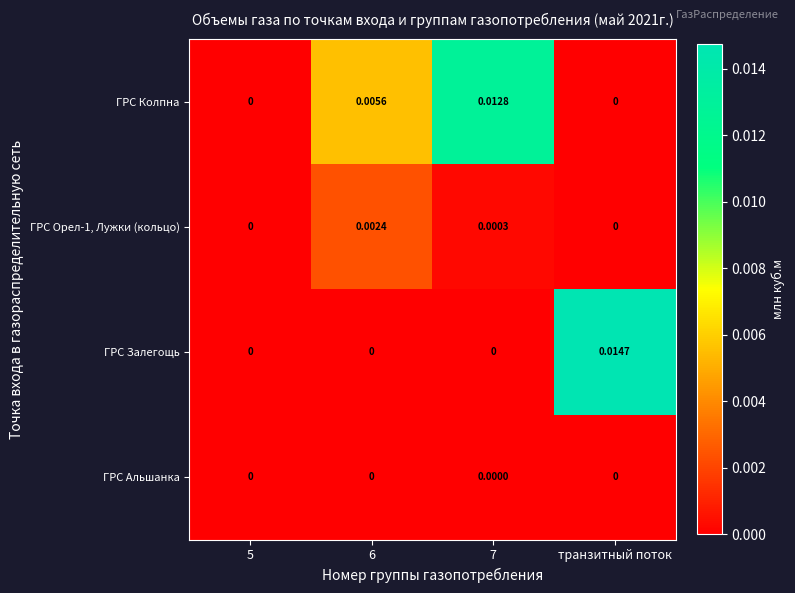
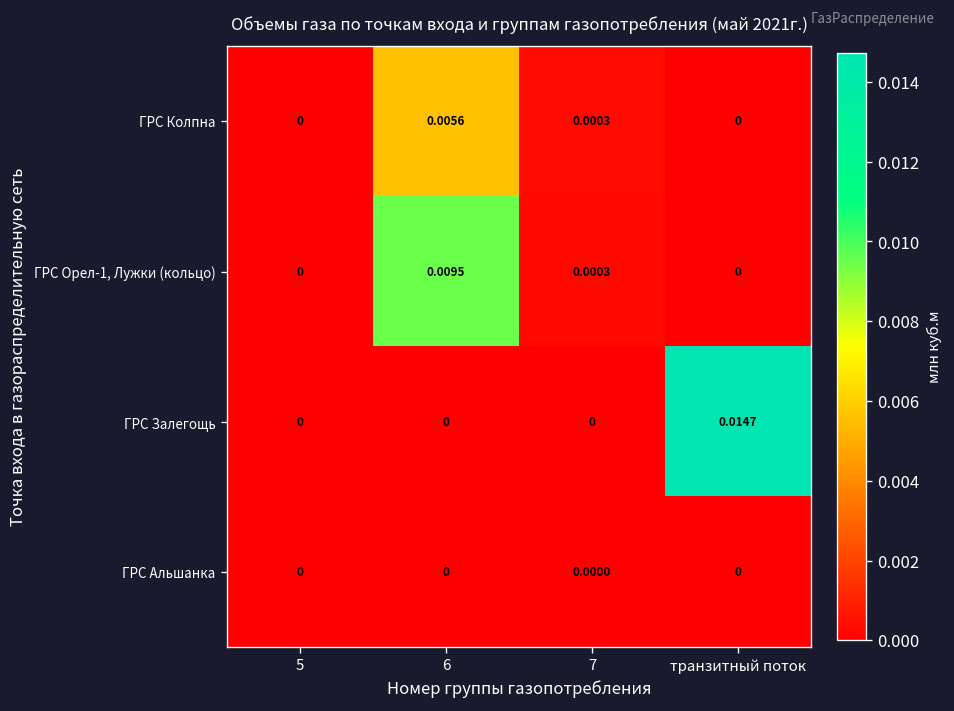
  {
    "ГРС Колпна": {
      "5": 0,
      "6": 0.0056,
-     "7": 0.0128,
+     "7": 0.0003,
      "транзитный поток": 0
    },
    "ГРС Орел-1, Лужки (кольцо)": {
      "5": 0,
-     "6": 0.0024,
+     "6": 0.0095,
      "7": 0.0003,
      "транзитный поток": 0
    },
    "ГРС Залегощь": {
      "5": 0,
      "6": 0,
      "7": 0,
      "транзитный поток": 0.0147
    },
    "ГРС Альшанка": {
      "5": 0,
      "6": 0,
      "7": 0.0000,
      "транзитный поток": 0
    }
  }
